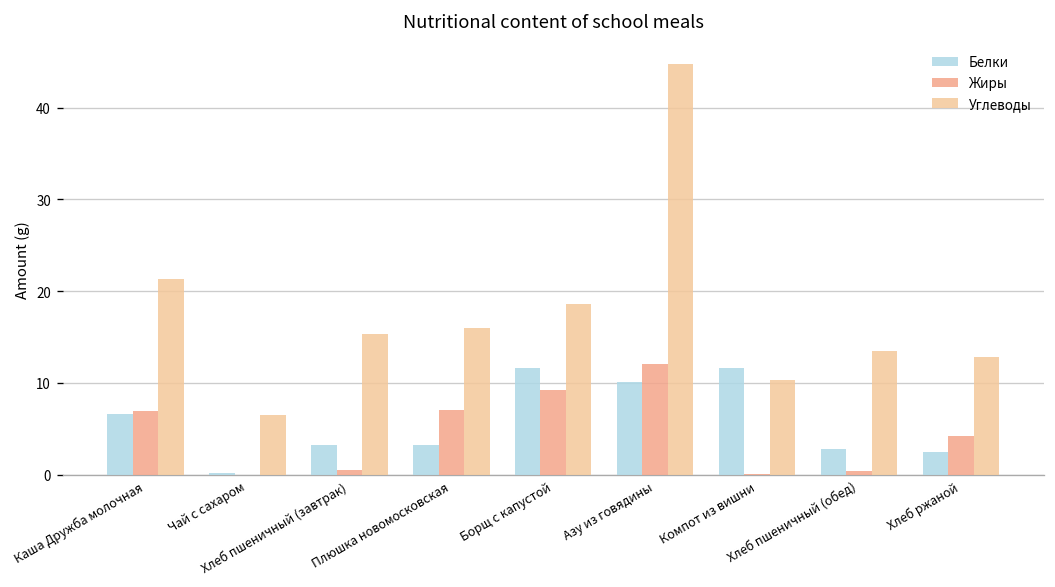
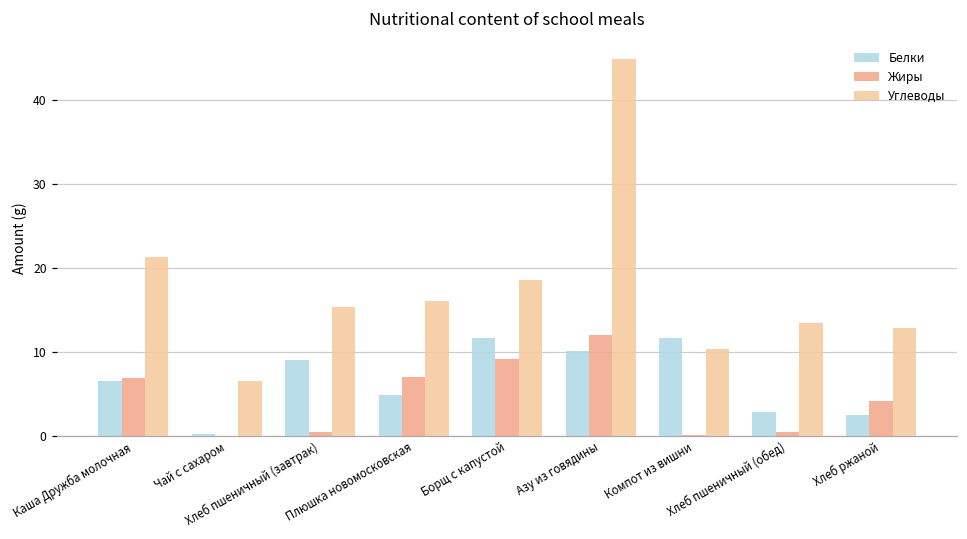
  {
    "Белки": {
      "Каша Дружба молочная": 7,
-     "Хлеб пшеничный (завтрак)": 3,
-     "Плюшка новомосковская": 3,
+     "Хлеб пшеничный (завтрак)": 9,
+     "Плюшка новомосковская": 5,
      "Борщ с капустой": 12,
      "Азу из говядины": 10,
      "Компот из вишни": 12,
      "Хлеб пшеничный (обед)": 3,
      "Хлеб ржаной": 2
    }
  }
